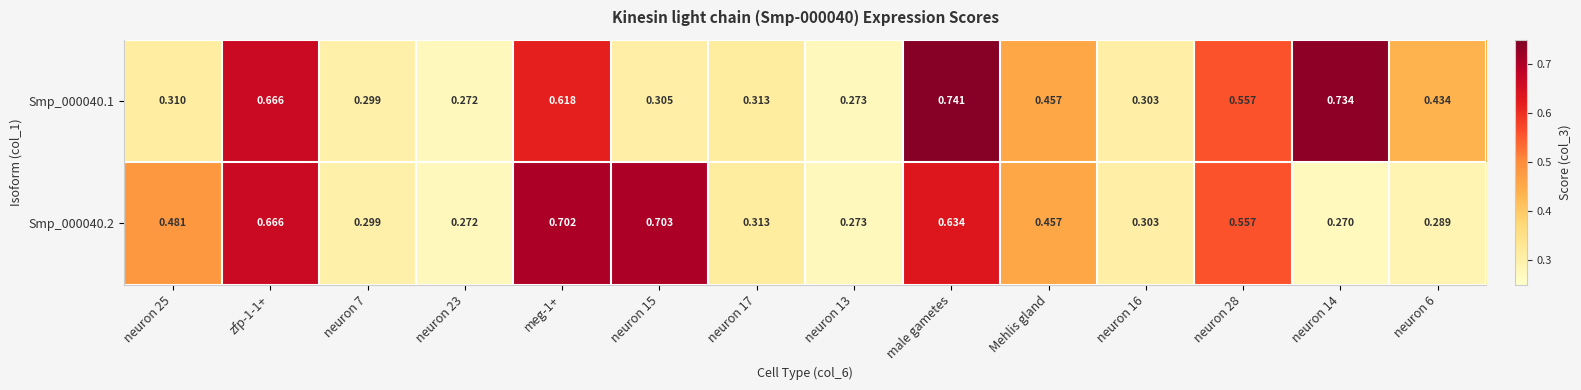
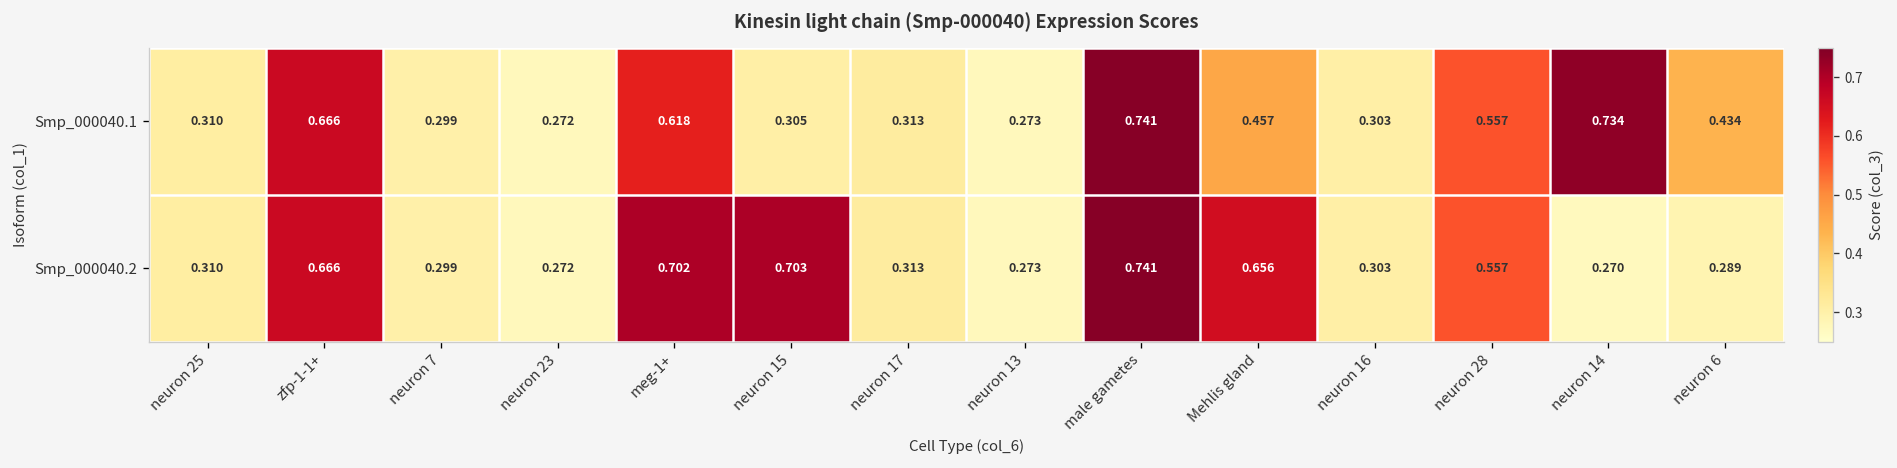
  {
    "Smp_000040.1": {
      "neuron 25": 0.310,
      "zfp-1-1+": 0.666,
      "neuron 7": 0.299,
      "neuron 23": 0.272,
      "meg-1+": 0.618,
      "neuron 15": 0.305,
      "neuron 17": 0.313,
      "neuron 13": 0.273,
      "male gametes": 0.741,
      "Mehlis gland": 0.457,
      "neuron 16": 0.303,
      "neuron 28": 0.557,
      "neuron 14": 0.734,
      "neuron 6": 0.434
    },
    "Smp_000040.2": {
-     "neuron 25": 0.481,
+     "neuron 25": 0.310,
      "zfp-1-1+": 0.666,
      "neuron 7": 0.299,
      "neuron 23": 0.272,
      "meg-1+": 0.702,
      "neuron 15": 0.703,
      "neuron 17": 0.313,
      "neuron 13": 0.273,
-     "male gametes": 0.634,
-     "Mehlis gland": 0.457,
+     "male gametes": 0.741,
+     "Mehlis gland": 0.656,
      "neuron 16": 0.303,
      "neuron 28": 0.557,
      "neuron 14": 0.270,
      "neuron 6": 0.289
    }
  }
